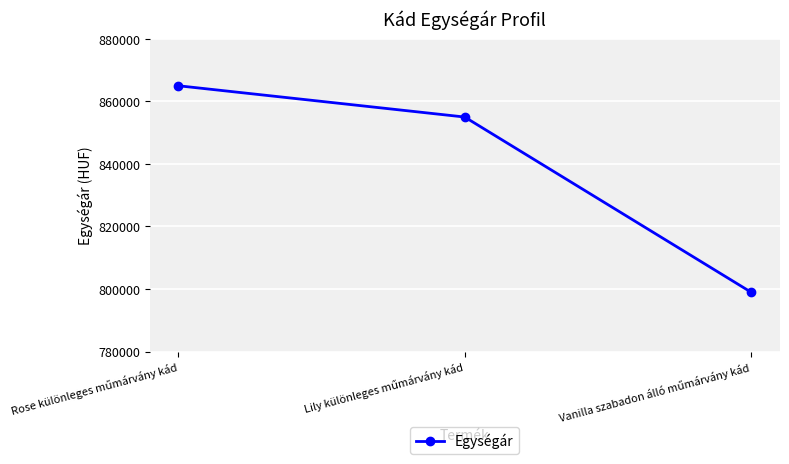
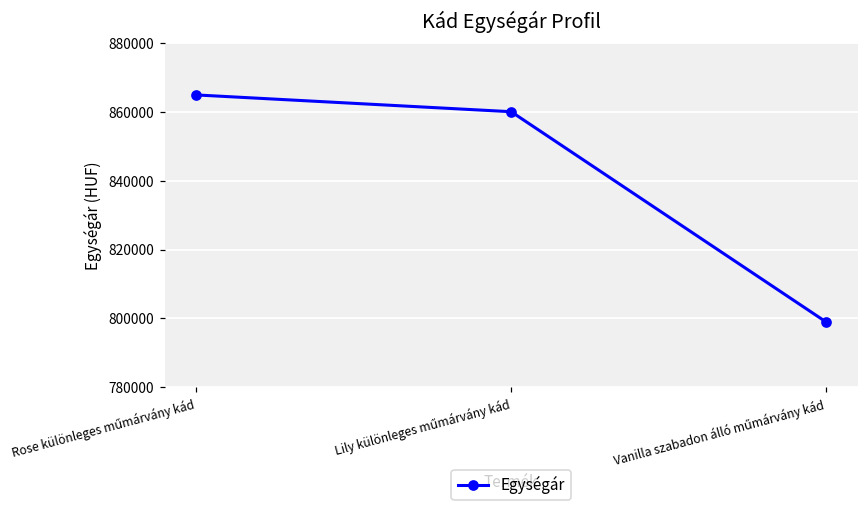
  {
    "Rose különleges műmárvány kád": 865000,
-   "Lily különleges műmárvány kád": 855000,
+   "Lily különleges műmárvány kád": 860000,
    "Vanilla szabadon álló műmárvány kád": 799000
  }
